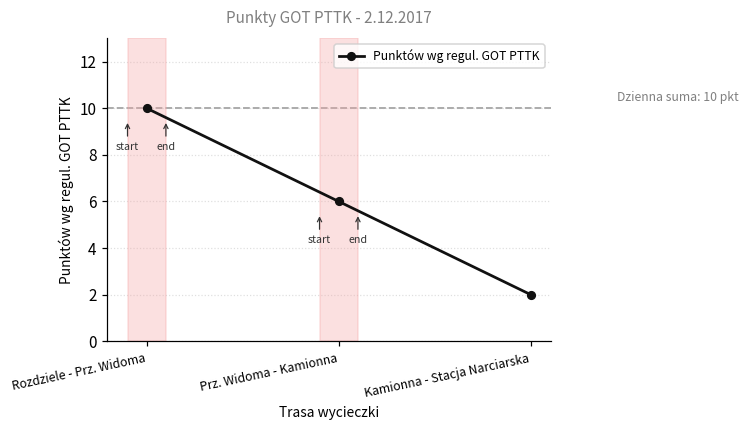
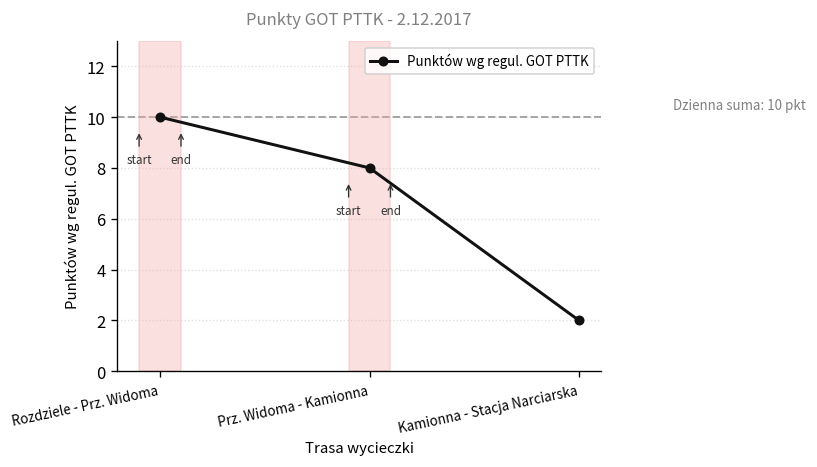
  {
    "Rozdziele - Prz. Widoma": 10,
-   "Prz. Widoma - Kamionna": 6,
+   "Prz. Widoma - Kamionna": 8,
    "Kamionna - Stacja Narciarska": 2
  }
